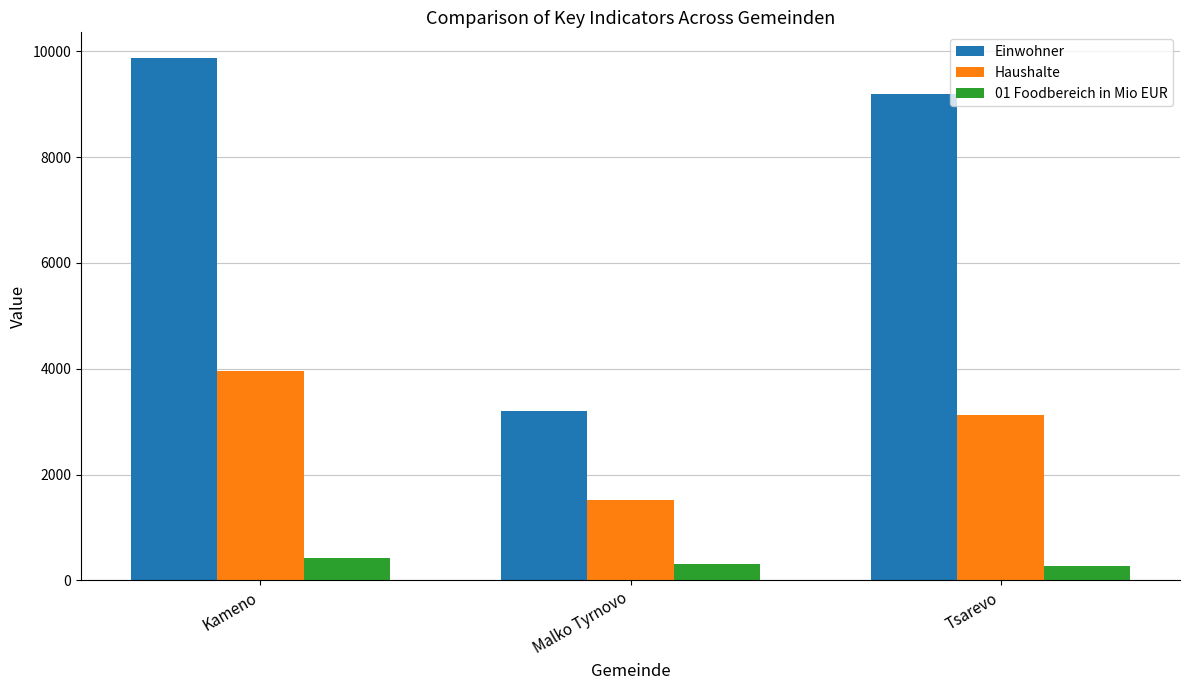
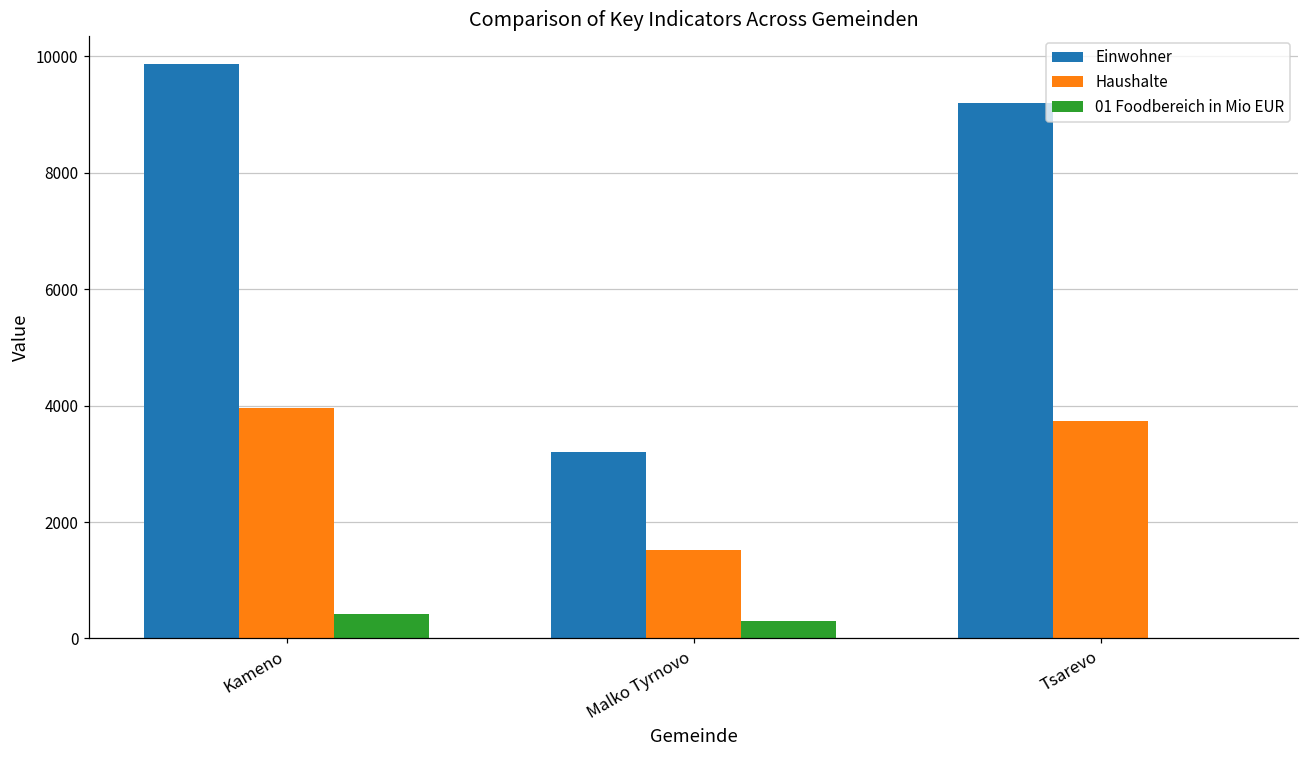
  {
    "Einwohner": {
      "Kameno": 9900,
      "Malko Tyrnovo": 3200,
      "Tsarevo": 9200
    },
    "Haushalte": {
      "Kameno": 4000,
      "Malko Tyrnovo": 1500,
-     "Tsarevo": 3100
+     "Tsarevo": 3700
    },
    "01 Foodbereich in Mio EUR": {
      "Kameno": 400,
      "Malko Tyrnovo": 300,
-     "Tsarevo": 300
+     "Tsarevo": 0
    }
  }
